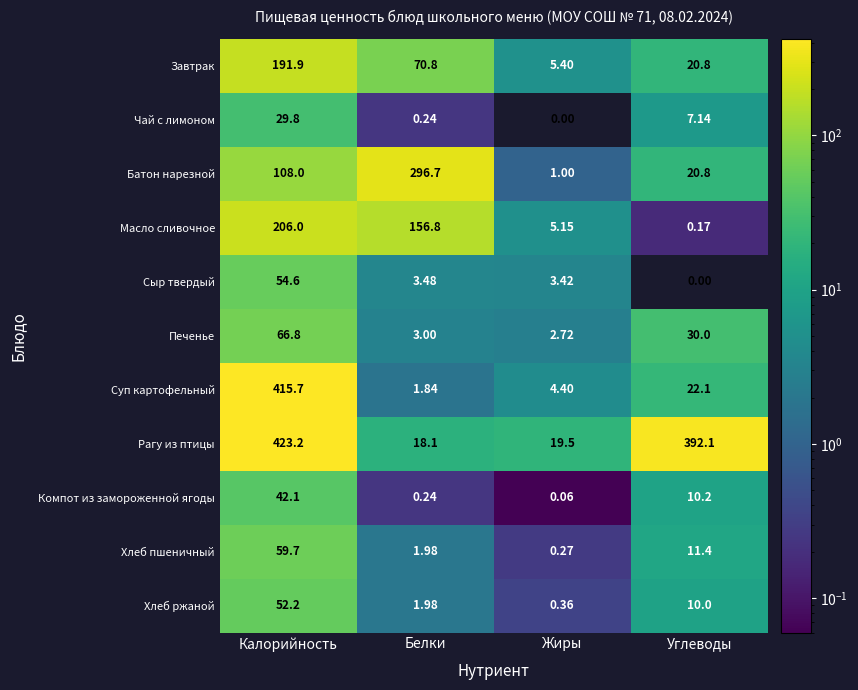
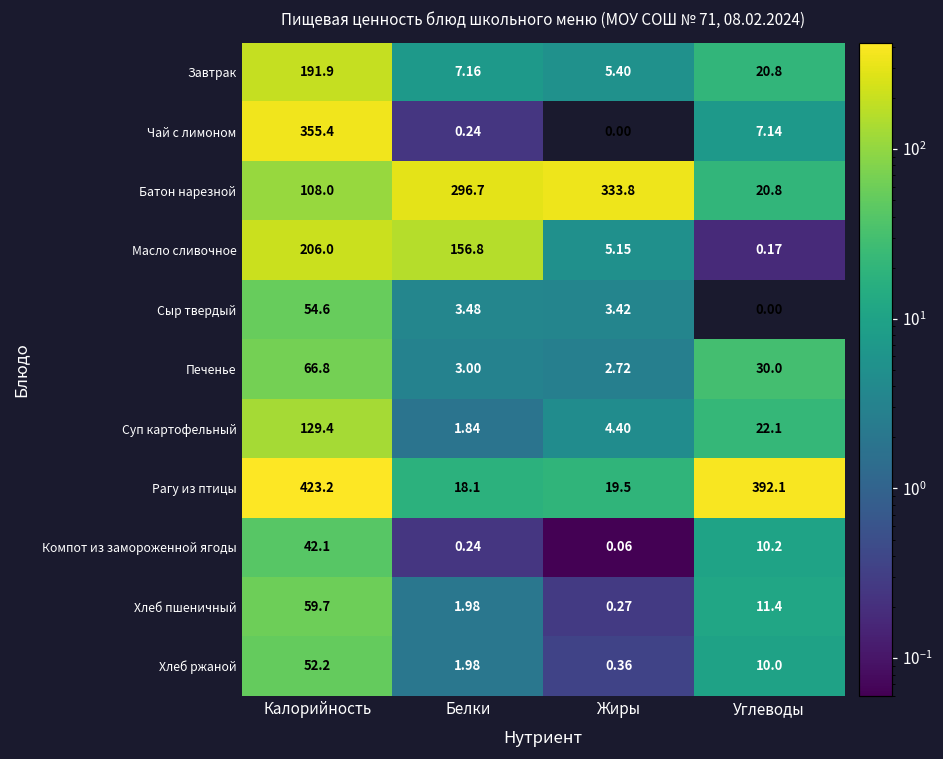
  {
    "Завтрак": {
      "Калорийность": 191.9,
-     "Белки": 70.8,
+     "Белки": 7.16,
      "Жиры": 5.40,
      "Углеводы": 20.8
    },
    "Чай с лимоном": {
-     "Калорийность": 29.8,
+     "Калорийность": 355.4,
      "Белки": 0.24,
      "Углеводы": 7.14
    },
    "Батон нарезной": {
      "Калорийность": 108.0,
      "Белки": 296.7,
-     "Жиры": 1.00,
+     "Жиры": 333.8,
      "Углеводы": 20.8
    },
    "Масло сливочное": {
      "Калорийность": 206.0,
      "Белки": 156.8,
      "Жиры": 5.15,
      "Углеводы": 0.17
    },
    "Сыр твердый": {
      "Калорийность": 54.6,
      "Белки": 3.48,
      "Жиры": 3.42
    },
    "Печенье": {
      "Калорийность": 66.8,
      "Белки": 3.00,
      "Жиры": 2.72,
      "Углеводы": 30.0
    },
    "Суп картофельный": {
-     "Калорийность": 415.7,
+     "Калорийность": 129.4,
      "Белки": 1.84,
      "Жиры": 4.40,
      "Углеводы": 22.1
    },
    "Рагу из птицы": {
      "Калорийность": 423.2,
      "Белки": 18.1,
      "Жиры": 19.5,
      "Углеводы": 392.1
    },
    "Компот из замороженной ягоды": {
      "Калорийность": 42.1,
      "Белки": 0.24,
      "Жиры": 0.06,
      "Углеводы": 10.2
    },
    "Хлеб пшеничный": {
      "Калорийность": 59.7,
      "Белки": 1.98,
      "Жиры": 0.27,
      "Углеводы": 11.4
    },
    "Хлеб ржаной": {
      "Калорийность": 52.2,
      "Белки": 1.98,
      "Жиры": 0.36,
      "Углеводы": 10.0
    }
  }
